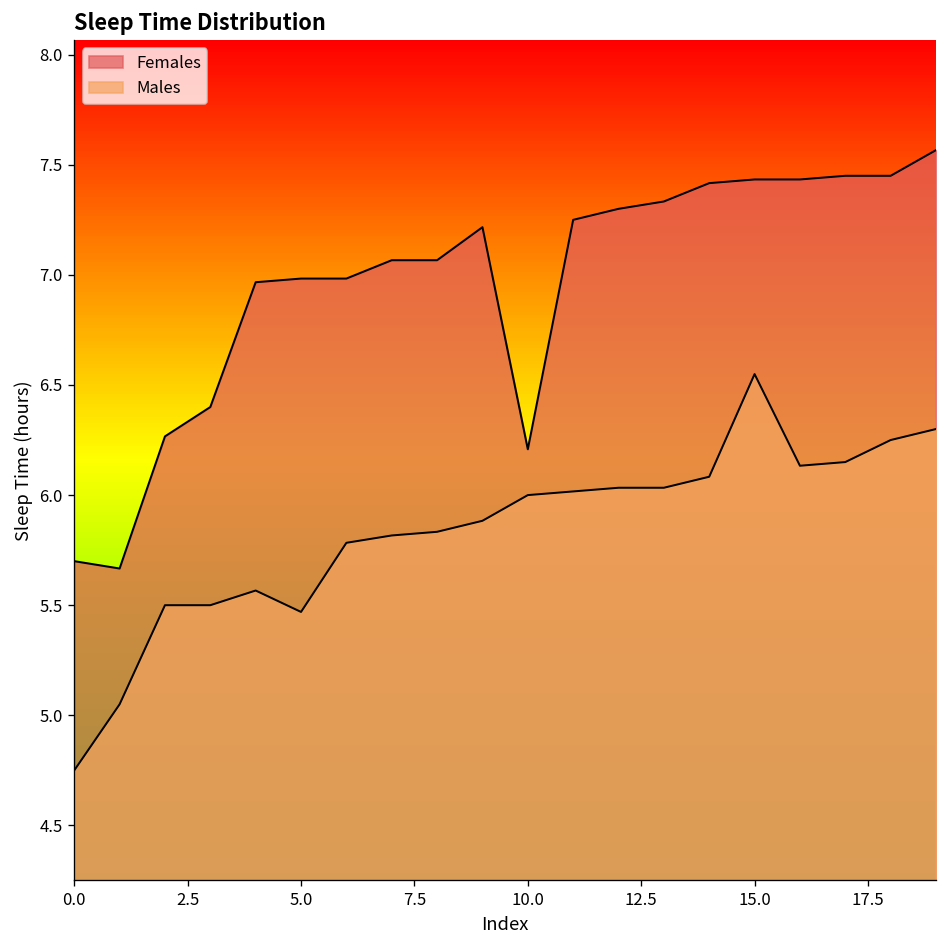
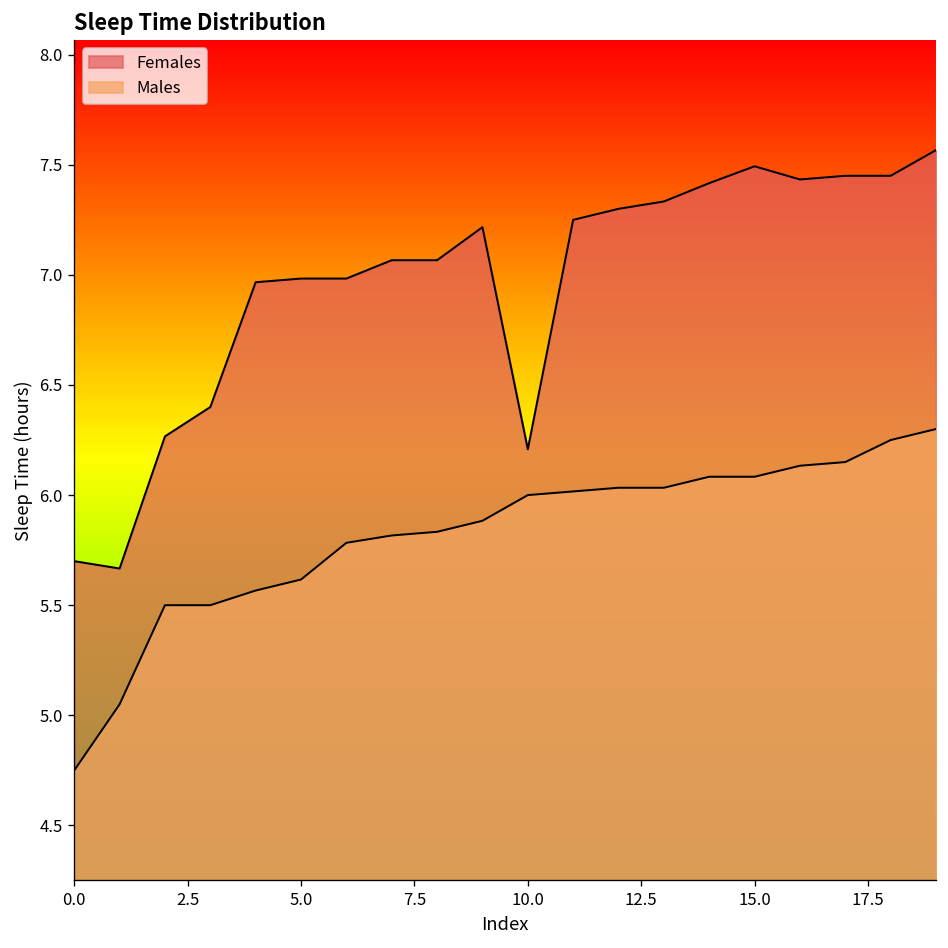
  {
    "Females": {
      "0.0": 5.70,
      "5.0": 6.98,
      "10.0": 6.21,
-     "15.0": 7.43
+     "15.0": 7.49
    },
    "Males": {
      "0.0": 4.75,
-     "5.0": 5.47,
+     "5.0": 5.62,
      "10.0": 6.00,
-     "15.0": 6.55
+     "15.0": 6.08
    }
  }
